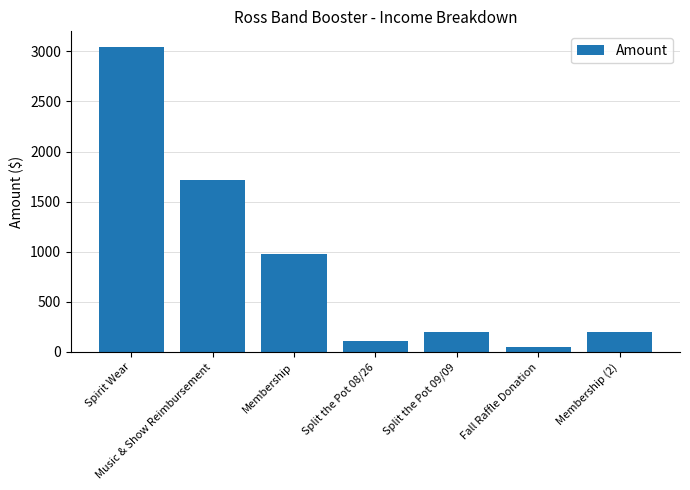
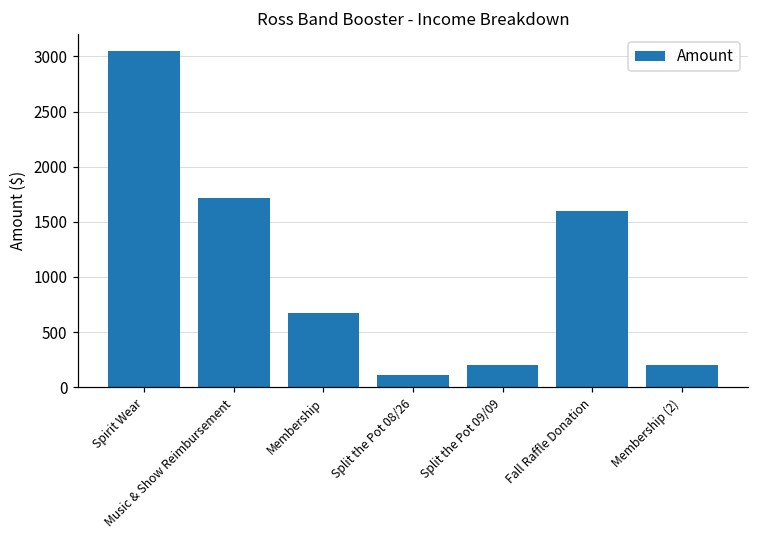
  {
    "Spirit Wear": 3050,
    "Music & Show Reimbursement": 1720,
-   "Membership": 980,
+   "Membership": 670,
    "Split the Pot 08/26": 110,
    "Split the Pot 09/09": 200,
-   "Fall Raffle Donation": 50,
+   "Fall Raffle Donation": 1590,
    "Membership (2)": 200
  }
